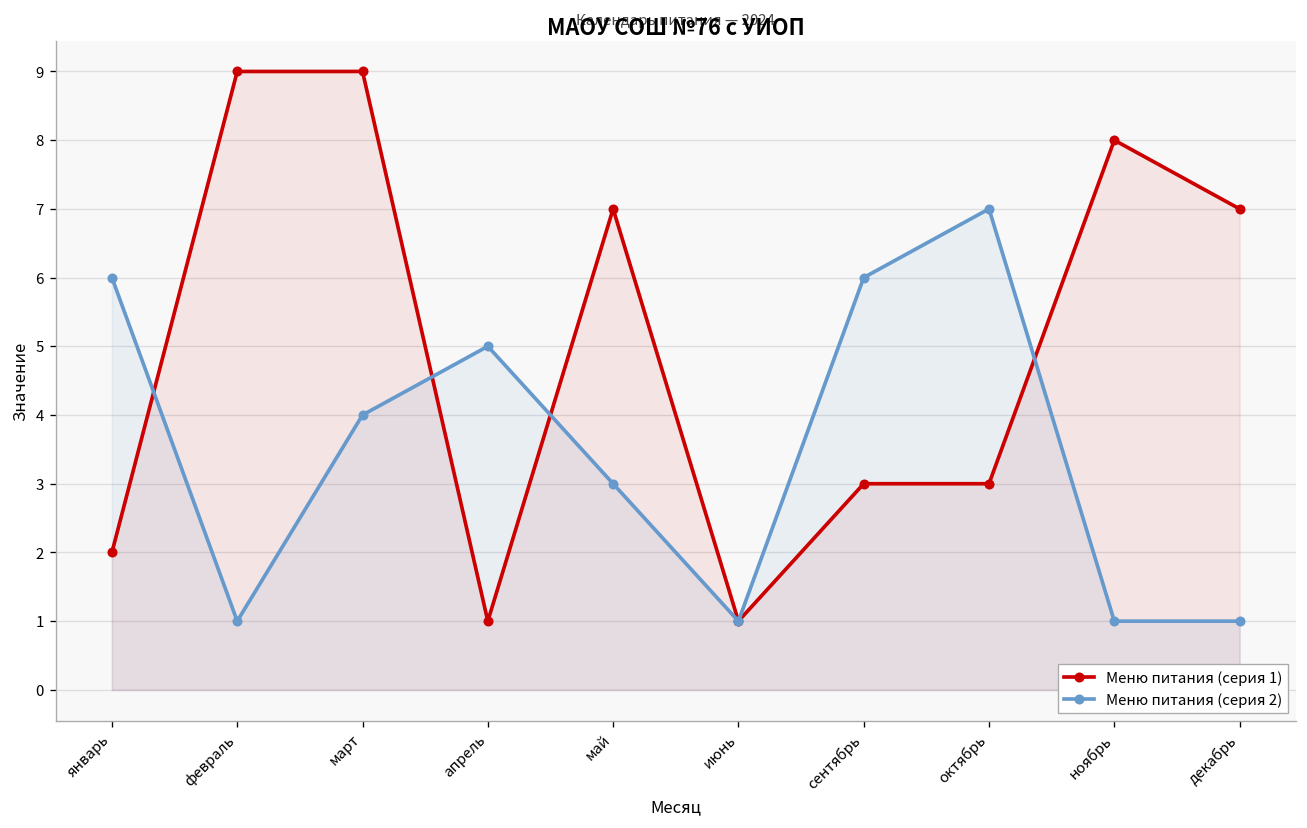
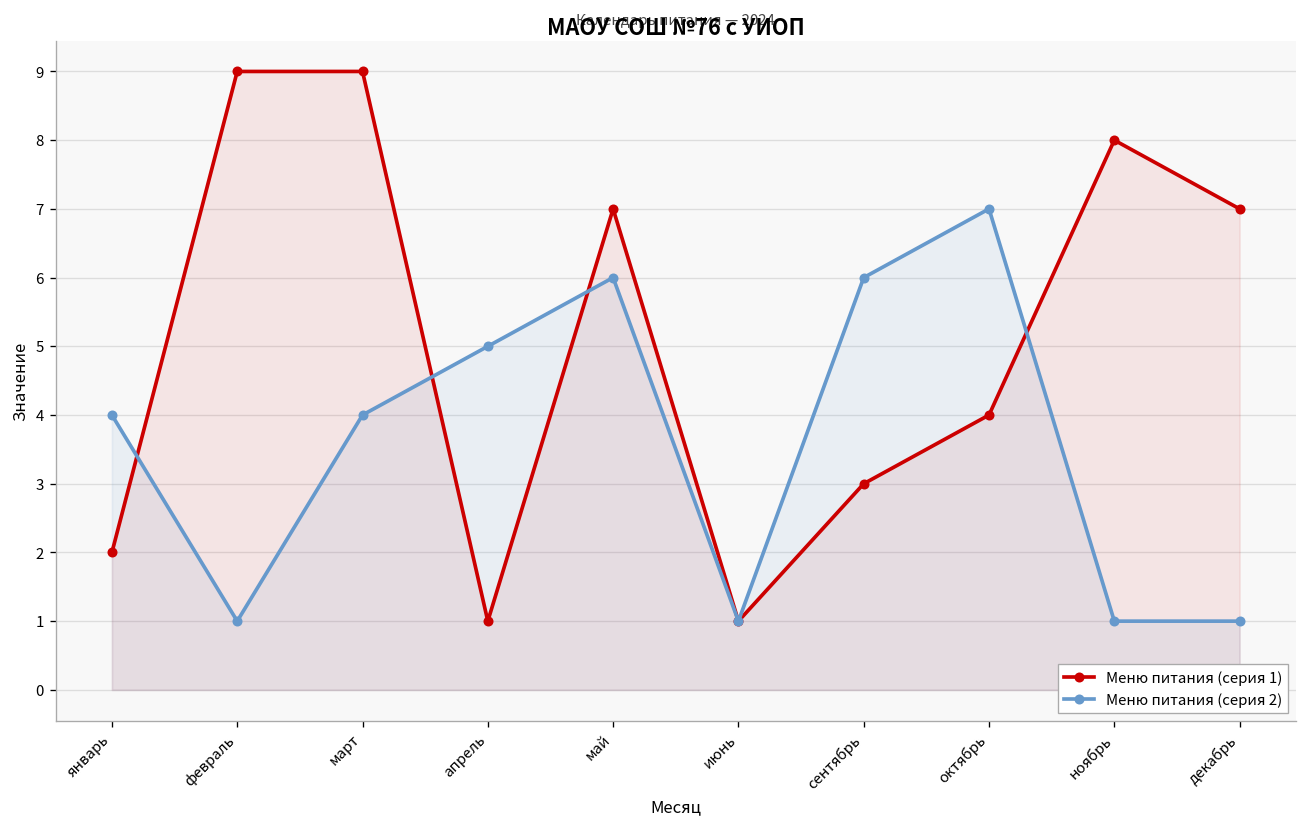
  {
    "Меню питания (серия 1)": {
      "январь": 2,
      "февраль": 9,
      "март": 9,
      "апрель": 1,
      "май": 7,
      "сентябрь": 3,
-     "октябрь": 3,
+     "октябрь": 4,
      "ноябрь": 8,
      "декабрь": 7
    },
    "Меню питания (серия 2)": {
-     "январь": 6,
+     "январь": 4,
      "февраль": 1,
      "март": 4,
      "апрель": 5,
-     "май": 3,
+     "май": 6,
      "сентябрь": 6,
      "октябрь": 7,
      "ноябрь": 1,
      "декабрь": 1
    }
  }
